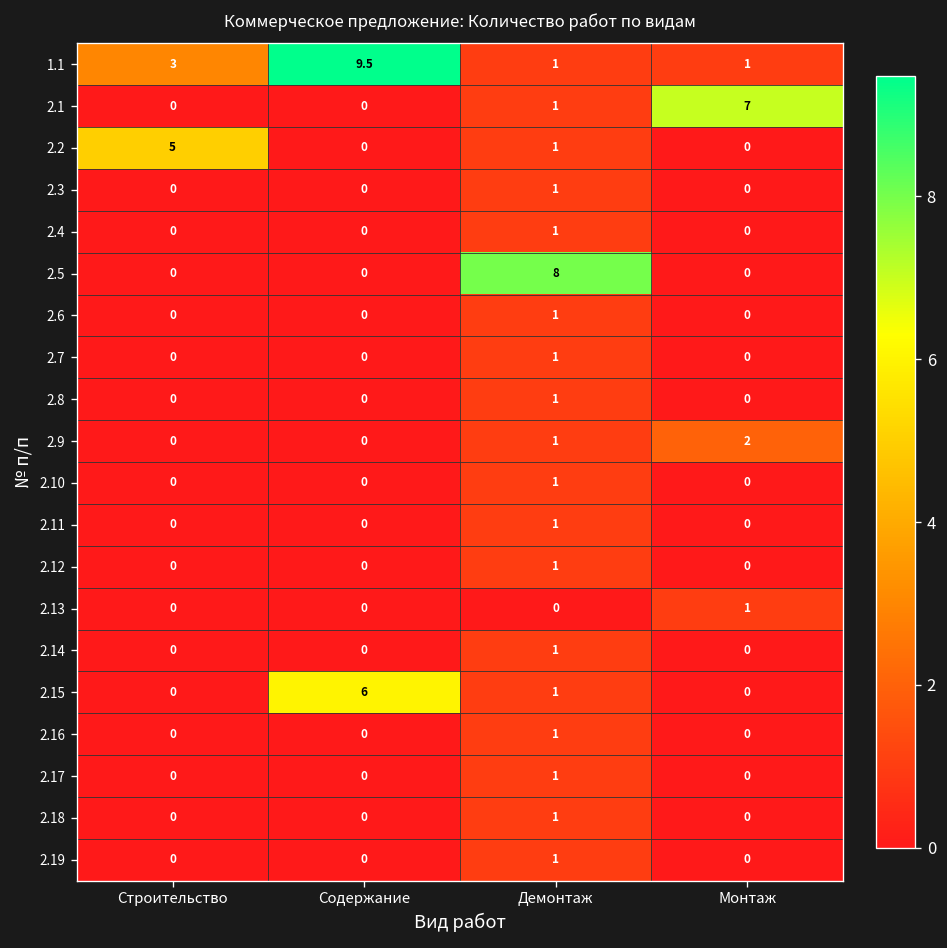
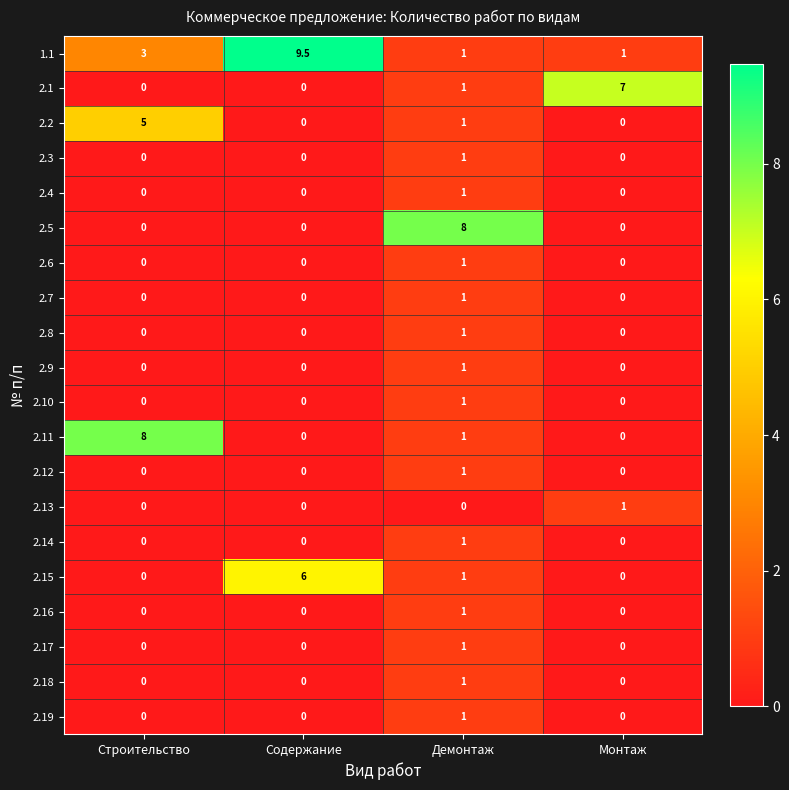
  {
    "1.1": {
      "Строительство": 3,
      "Содержание": 9.5,
      "Демонтаж": 1,
      "Монтаж": 1
    },
    "2.1": {
      "Строительство": 0,
      "Содержание": 0,
      "Демонтаж": 1,
      "Монтаж": 7
    },
    "2.2": {
      "Строительство": 5,
      "Содержание": 0,
      "Демонтаж": 1,
      "Монтаж": 0
    },
    "2.3": {
      "Строительство": 0,
      "Содержание": 0,
      "Демонтаж": 1,
      "Монтаж": 0
    },
    "2.4": {
      "Строительство": 0,
      "Содержание": 0,
      "Демонтаж": 1,
      "Монтаж": 0
    },
    "2.5": {
      "Строительство": 0,
      "Содержание": 0,
      "Демонтаж": 8,
      "Монтаж": 0
    },
    "2.6": {
      "Строительство": 0,
      "Содержание": 0,
      "Демонтаж": 1,
      "Монтаж": 0
    },
    "2.7": {
      "Строительство": 0,
      "Содержание": 0,
      "Демонтаж": 1,
      "Монтаж": 0
    },
    "2.8": {
      "Строительство": 0,
      "Содержание": 0,
      "Демонтаж": 1,
      "Монтаж": 0
    },
    "2.9": {
      "Строительство": 0,
      "Содержание": 0,
      "Демонтаж": 1,
-     "Монтаж": 2
+     "Монтаж": 0
    },
    "2.10": {
      "Строительство": 0,
      "Содержание": 0,
      "Демонтаж": 1,
      "Монтаж": 0
    },
    "2.11": {
-     "Строительство": 0,
+     "Строительство": 8,
      "Содержание": 0,
      "Демонтаж": 1,
      "Монтаж": 0
    },
    "2.12": {
      "Строительство": 0,
      "Содержание": 0,
      "Демонтаж": 1,
      "Монтаж": 0
    },
    "2.13": {
      "Строительство": 0,
      "Содержание": 0,
      "Демонтаж": 0,
      "Монтаж": 1
    },
    "2.14": {
      "Строительство": 0,
      "Содержание": 0,
      "Демонтаж": 1,
      "Монтаж": 0
    },
    "2.15": {
      "Строительство": 0,
      "Содержание": 6,
      "Демонтаж": 1,
      "Монтаж": 0
    },
    "2.16": {
      "Строительство": 0,
      "Содержание": 0,
      "Демонтаж": 1,
      "Монтаж": 0
    },
    "2.17": {
      "Строительство": 0,
      "Содержание": 0,
      "Демонтаж": 1,
      "Монтаж": 0
    },
    "2.18": {
      "Строительство": 0,
      "Содержание": 0,
      "Демонтаж": 1,
      "Монтаж": 0
    },
    "2.19": {
      "Строительство": 0,
      "Содержание": 0,
      "Демонтаж": 1,
      "Монтаж": 0
    }
  }
